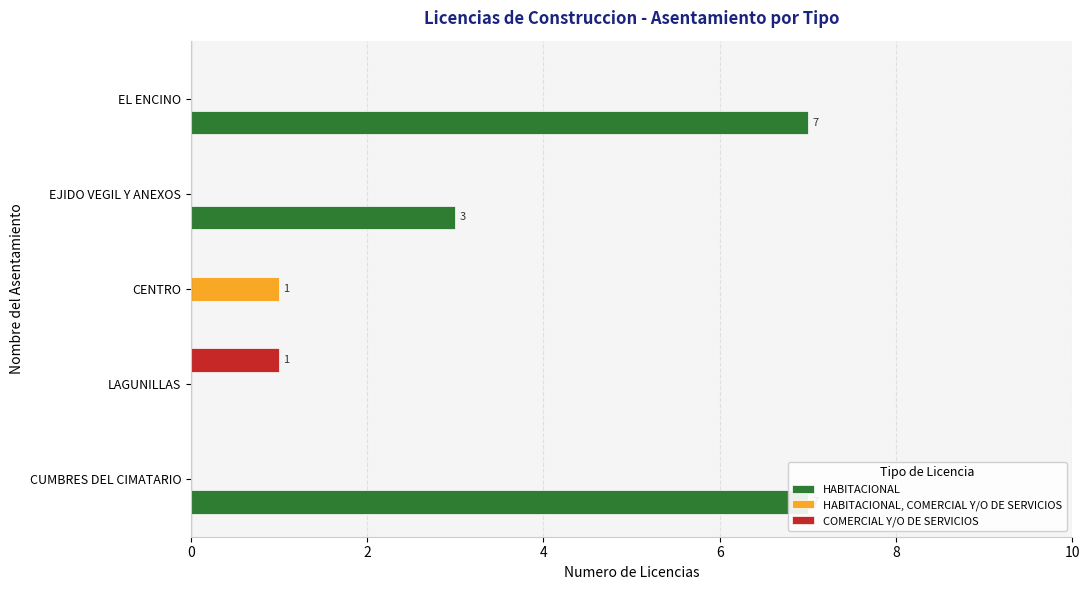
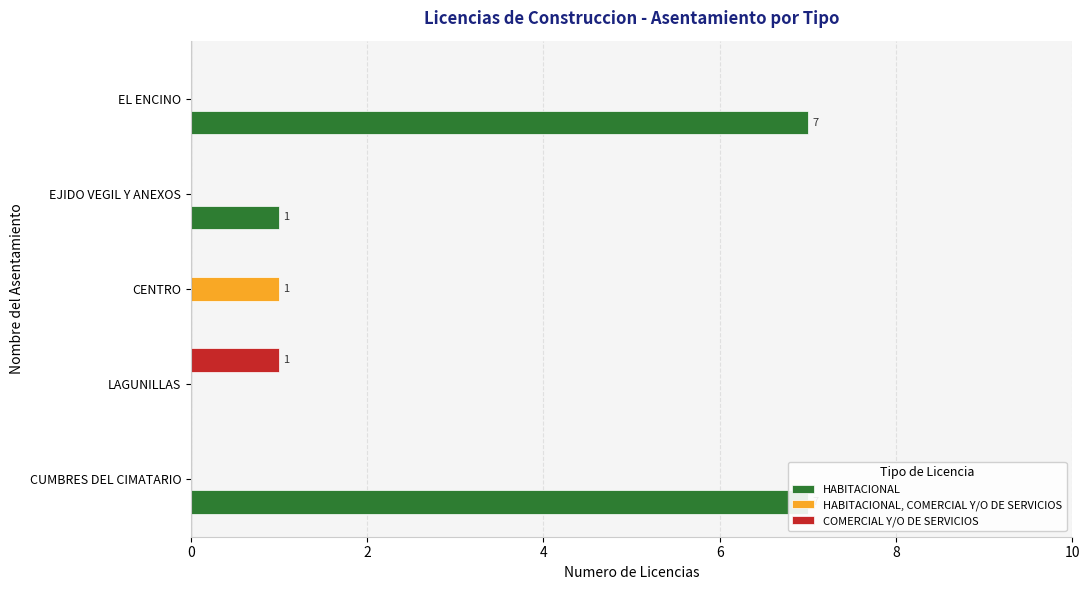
  {
    "HABITACIONAL": {
      "EL ENCINO": 7,
-     "EJIDO VEGIL Y ANEXOS": 3
+     "EJIDO VEGIL Y ANEXOS": 1
    },
    "HABITACIONAL, COMERCIAL Y/O DE SERVICIOS": {
      "CENTRO": 1
    },
    "COMERCIAL Y/O DE SERVICIOS": {
      "LAGUNILLAS": 1
    }
  }
